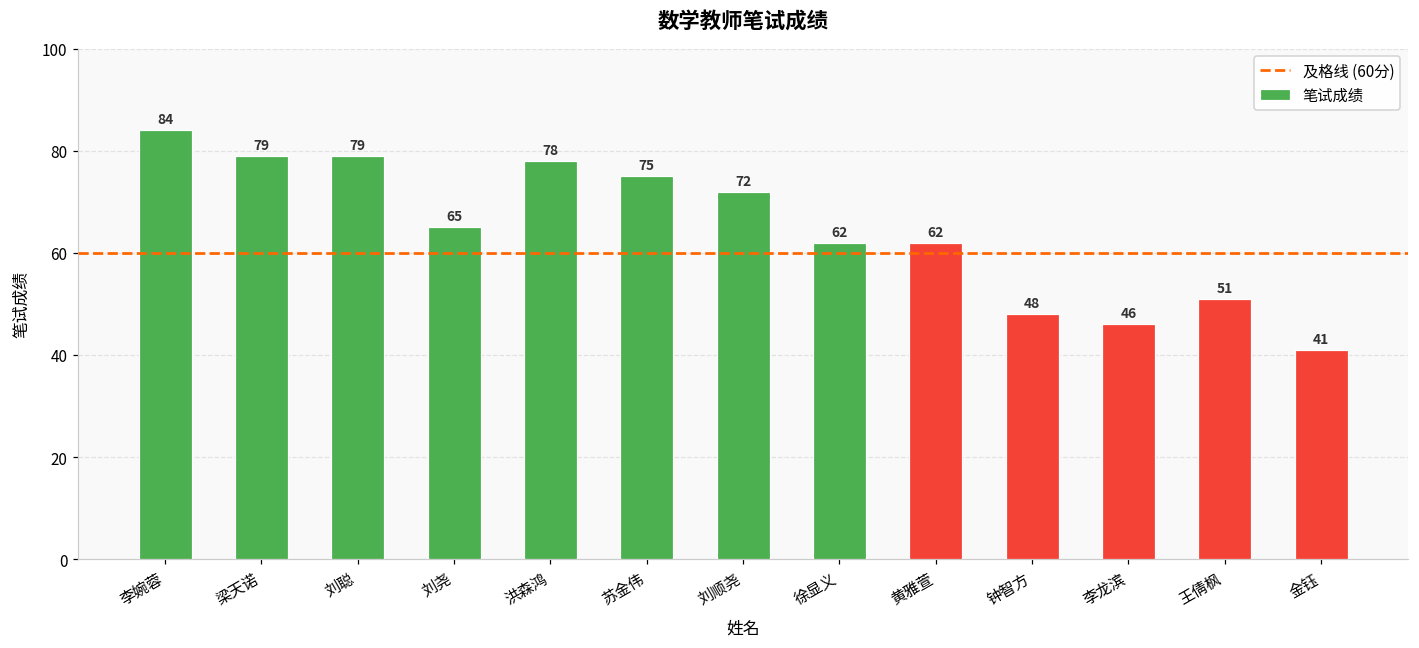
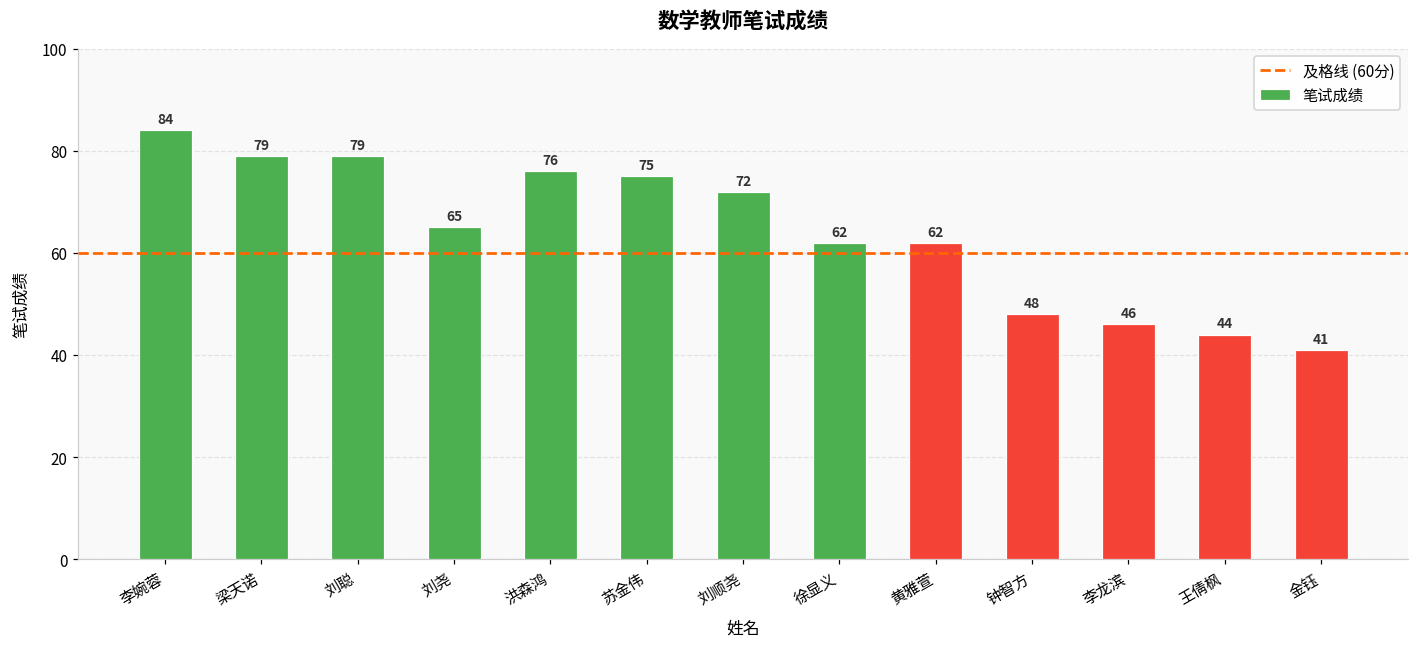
  {
    "李婉蓉": 84,
    "梁天诺": 79,
    "刘聪": 79,
    "刘尧": 65,
-   "洪森鸿": 78,
+   "洪森鸿": 76,
    "苏金伟": 75,
    "刘顺尧": 72,
    "徐显义": 62,
    "黄雅萱": 62,
    "钟智方": 48,
    "李龙滨": 46,
-   "王倩枫": 51,
+   "王倩枫": 44,
    "金钰": 41
  }
